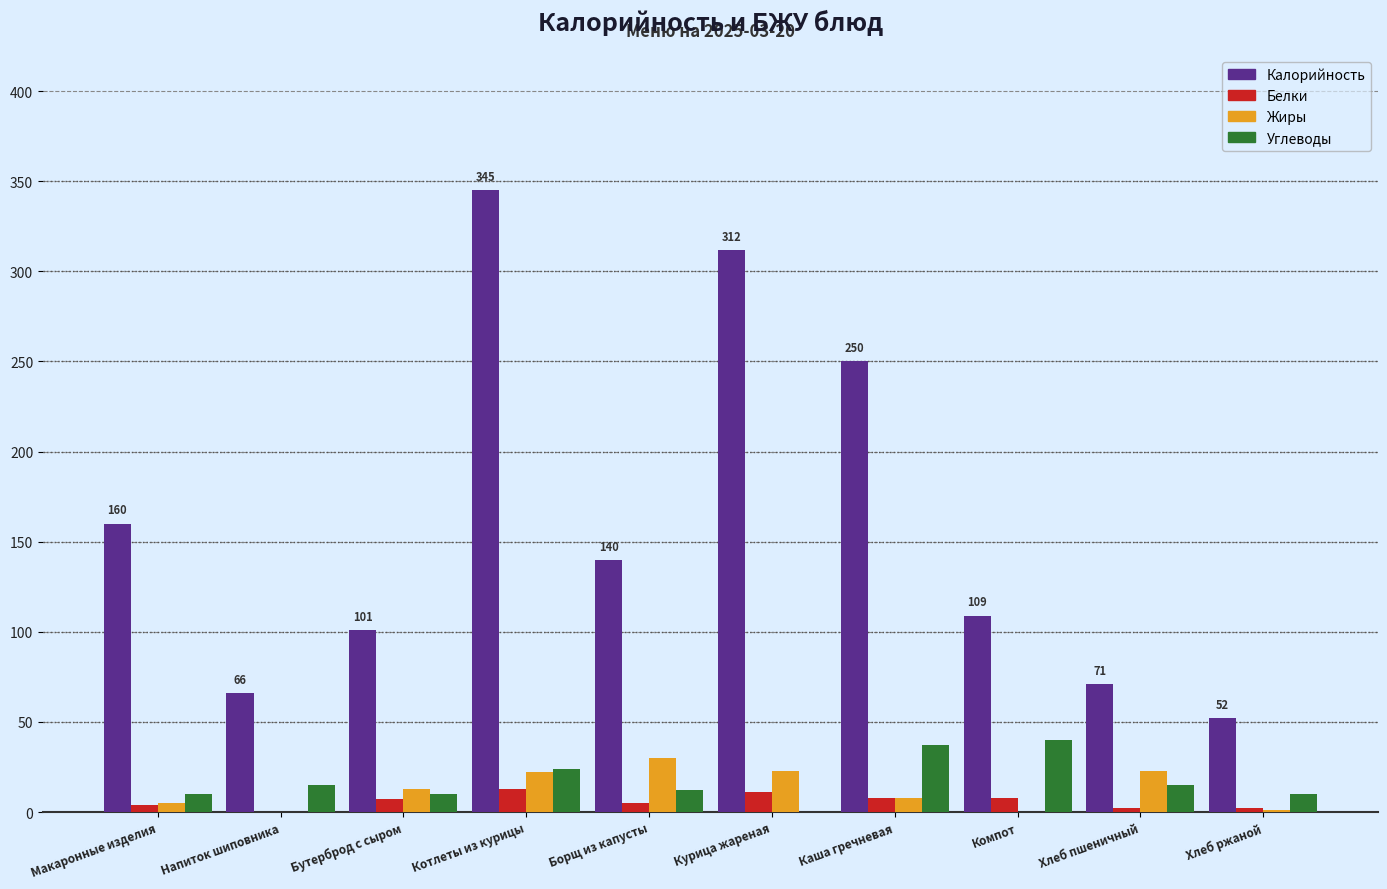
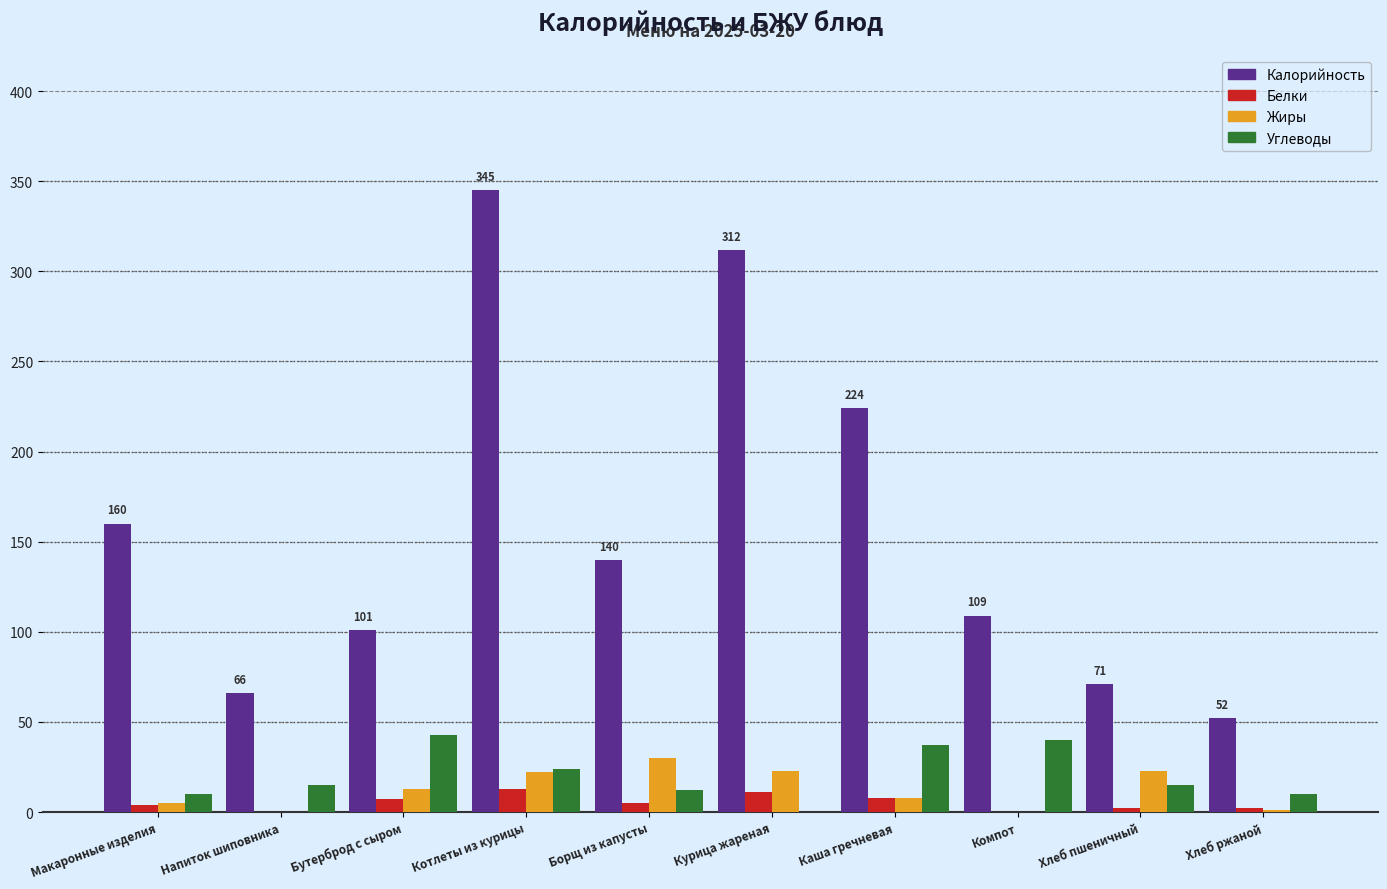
  {
    "Калорийность": {
      "Макаронные изделия": 160,
      "Напиток шиповника": 66,
      "Бутерброд с сыром": 101,
      "Котлеты из курицы": 345,
      "Борщ из капусты": 140,
      "Курица жареная": 312,
-     "Каша гречневая": 250,
+     "Каша гречневая": 224,
      "Компот": 109,
      "Хлеб пшеничный": 71,
      "Хлеб ржаной": 52
    },
    "Белки": {
      "Макаронные изделия": 4,
      "Напиток шиповника": 0,
      "Бутерброд с сыром": 7,
      "Котлеты из курицы": 13,
      "Борщ из капусты": 5,
      "Курица жареная": 11,
      "Каша гречневая": 8,
-     "Компот": 8,
+     "Компот": 0,
      "Хлеб пшеничный": 2,
      "Хлеб ржаной": 2
    },
    "Жиры": {
      "Макаронные изделия": 5,
      "Напиток шиповника": 0,
      "Бутерброд с сыром": 13,
      "Котлеты из курицы": 22,
      "Борщ из капусты": 30,
      "Курица жареная": 23,
      "Каша гречневая": 8,
      "Компот": 0,
      "Хлеб пшеничный": 23
    },
    "Углеводы": {
      "Макаронные изделия": 10,
      "Напиток шиповника": 15,
-     "Бутерброд с сыром": 10,
+     "Бутерброд с сыром": 43,
      "Котлеты из курицы": 24,
      "Борщ из капусты": 12,
      "Курица жареная": 0,
      "Каша гречневая": 37,
      "Компот": 40,
      "Хлеб пшеничный": 15,
      "Хлеб ржаной": 10
    }
  }
